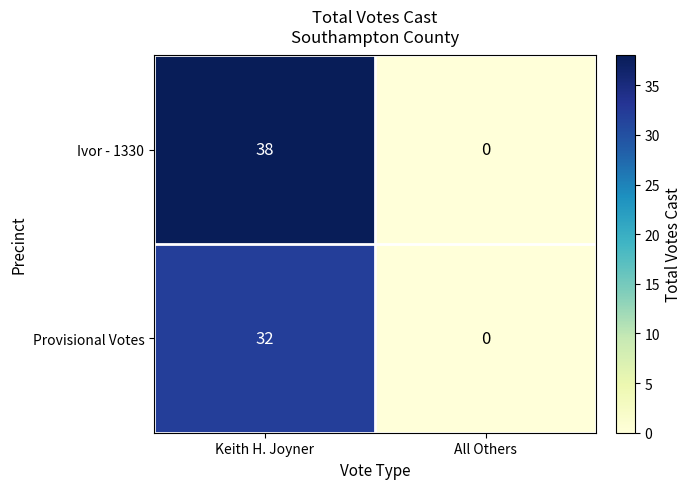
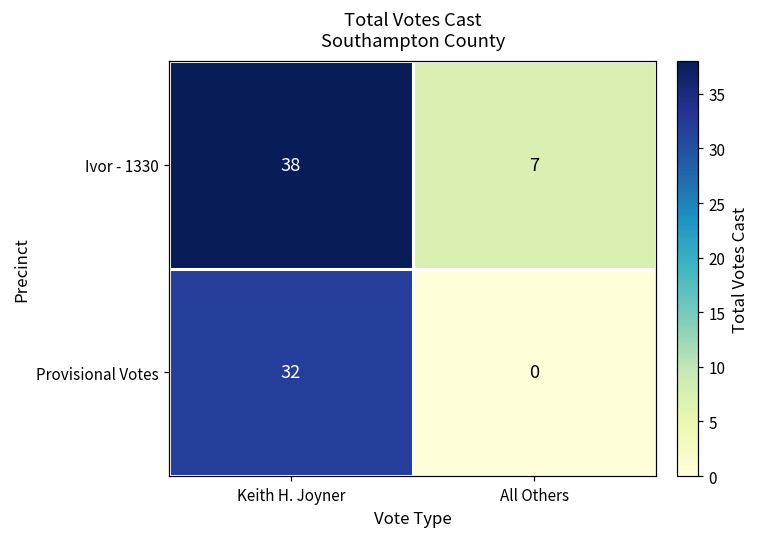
  {
    "Ivor - 1330": {
      "Keith H. Joyner": 38,
-     "All Others": 0
+     "All Others": 7
    },
    "Provisional Votes": {
      "Keith H. Joyner": 32,
      "All Others": 0
    }
  }
